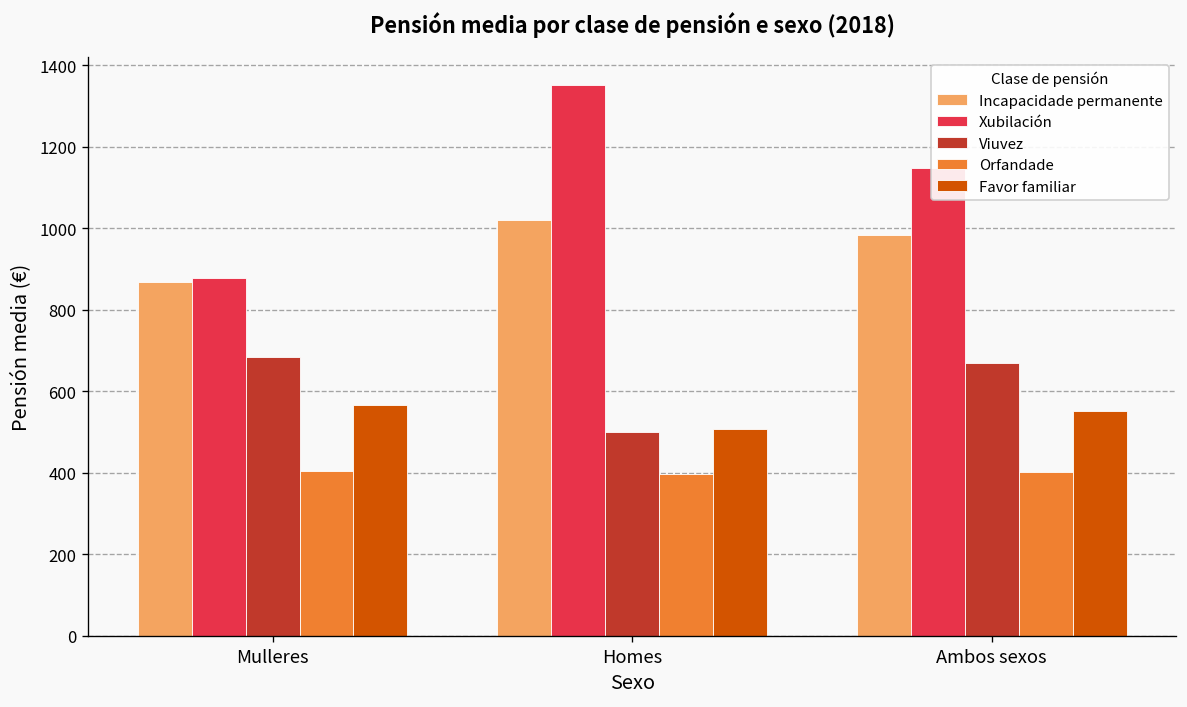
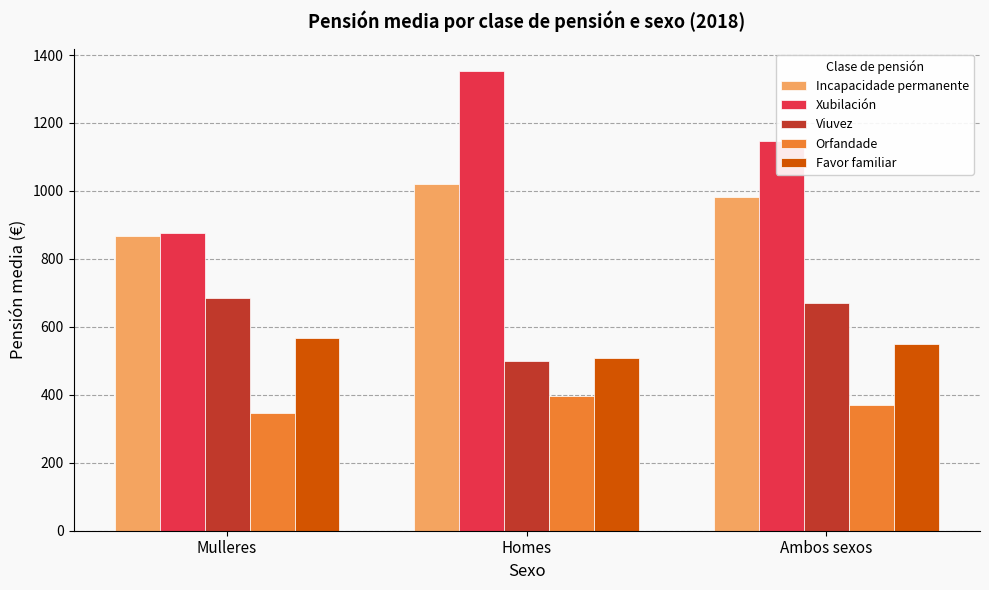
  {
    "Incapacidade permanente": {
      "Mulleres": 870,
      "Homes": 1020,
      "Ambos sexos": 980
    },
    "Orfandade": {
-     "Mulleres": 400,
+     "Mulleres": 350,
      "Homes": 400,
-     "Ambos sexos": 400
+     "Ambos sexos": 370
    }
  }
